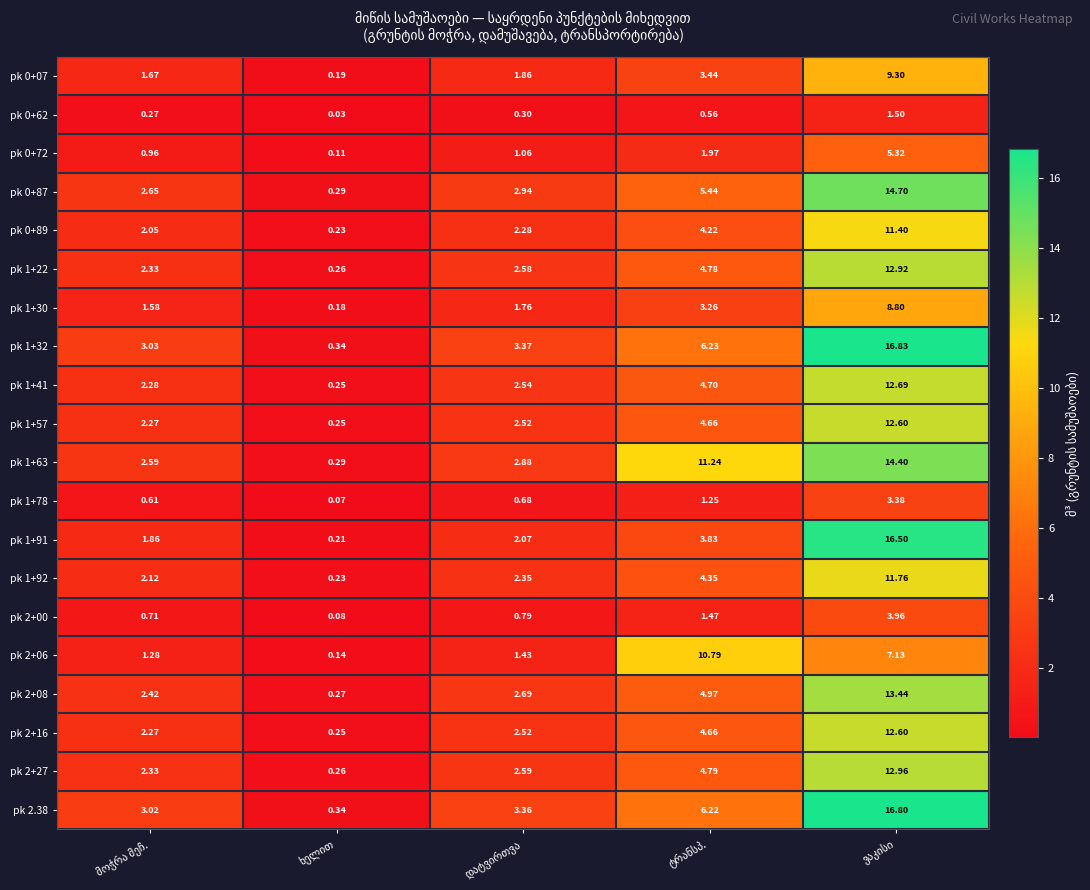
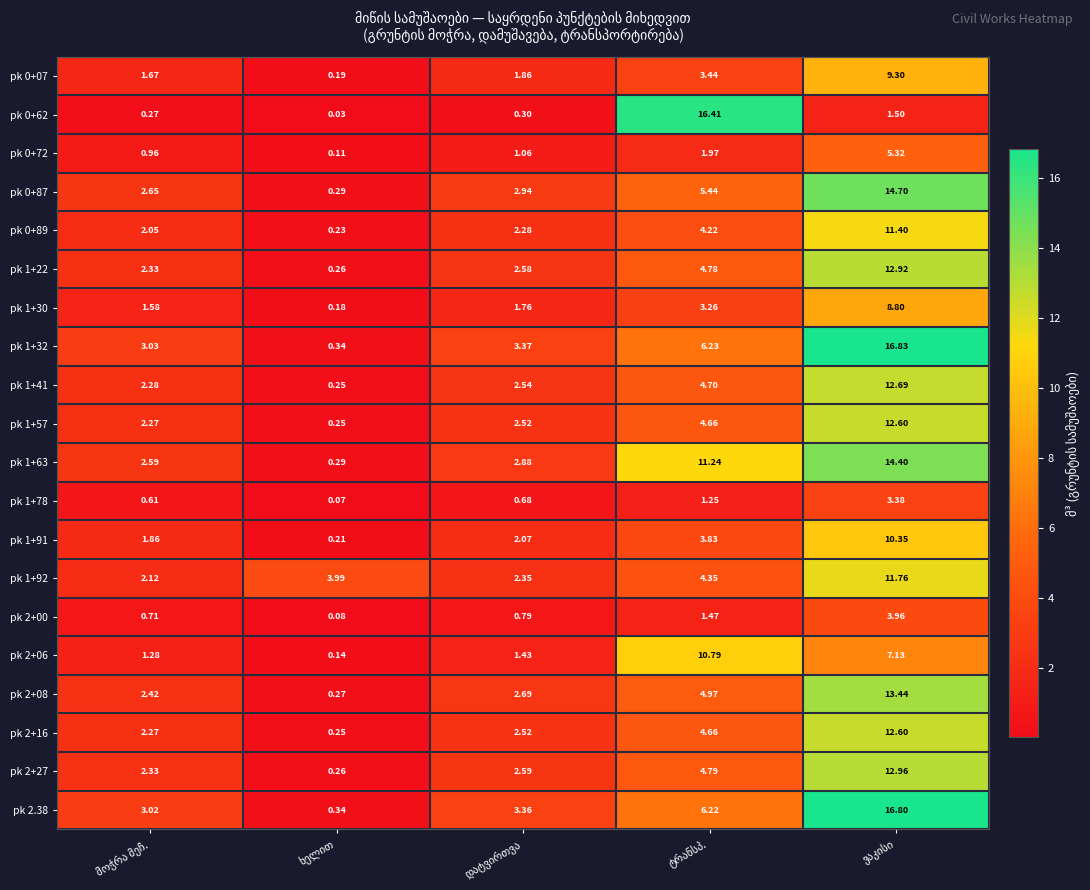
  {
    "pk 0+07": {
      "მოჭრა მეჩ.": 1.67,
      "ხელით": 0.19,
      "დატვირთვა": 1.86,
      "ტრანსპ.": 3.44,
      "ვაკისი": 9.30
    },
    "pk 0+62": {
      "მოჭრა მეჩ.": 0.27,
      "ხელით": 0.03,
      "დატვირთვა": 0.30,
-     "ტრანსპ.": 0.56,
+     "ტრანსპ.": 16.41,
      "ვაკისი": 1.50
    },
    "pk 0+72": {
      "მოჭრა მეჩ.": 0.96,
      "ხელით": 0.11,
      "დატვირთვა": 1.06,
      "ტრანსპ.": 1.97,
      "ვაკისი": 5.32
    },
    "pk 0+87": {
      "მოჭრა მეჩ.": 2.65,
      "ხელით": 0.29,
      "დატვირთვა": 2.94,
      "ტრანსპ.": 5.44,
      "ვაკისი": 14.70
    },
    "pk 0+89": {
      "მოჭრა მეჩ.": 2.05,
      "ხელით": 0.23,
      "დატვირთვა": 2.28,
      "ტრანსპ.": 4.22,
      "ვაკისი": 11.40
    },
    "pk 1+22": {
      "მოჭრა მეჩ.": 2.33,
      "ხელით": 0.26,
      "დატვირთვა": 2.58,
      "ტრანსპ.": 4.78,
      "ვაკისი": 12.92
    },
    "pk 1+30": {
      "მოჭრა მეჩ.": 1.58,
      "ხელით": 0.18,
      "დატვირთვა": 1.76,
      "ტრანსპ.": 3.26,
      "ვაკისი": 8.80
    },
    "pk 1+32": {
      "მოჭრა მეჩ.": 3.03,
      "ხელით": 0.34,
      "დატვირთვა": 3.37,
      "ტრანსპ.": 6.23,
      "ვაკისი": 16.83
    },
    "pk 1+41": {
      "მოჭრა მეჩ.": 2.28,
      "ხელით": 0.25,
      "დატვირთვა": 2.54,
      "ტრანსპ.": 4.70,
      "ვაკისი": 12.69
    },
    "pk 1+57": {
      "მოჭრა მეჩ.": 2.27,
      "ხელით": 0.25,
      "დატვირთვა": 2.52,
      "ტრანსპ.": 4.66,
      "ვაკისი": 12.60
    },
    "pk 1+63": {
      "მოჭრა მეჩ.": 2.59,
      "ხელით": 0.29,
      "დატვირთვა": 2.88,
      "ტრანსპ.": 11.24,
      "ვაკისი": 14.40
    },
    "pk 1+78": {
      "მოჭრა მეჩ.": 0.61,
      "ხელით": 0.07,
      "დატვირთვა": 0.68,
      "ტრანსპ.": 1.25,
      "ვაკისი": 3.38
    },
    "pk 1+91": {
      "მოჭრა მეჩ.": 1.86,
      "ხელით": 0.21,
      "დატვირთვა": 2.07,
      "ტრანსპ.": 3.83,
-     "ვაკისი": 16.50
+     "ვაკისი": 10.35
    },
    "pk 1+92": {
      "მოჭრა მეჩ.": 2.12,
-     "ხელით": 0.23,
+     "ხელით": 3.99,
      "დატვირთვა": 2.35,
      "ტრანსპ.": 4.35,
      "ვაკისი": 11.76
    },
    "pk 2+00": {
      "მოჭრა მეჩ.": 0.71,
      "ხელით": 0.08,
      "დატვირთვა": 0.79,
      "ტრანსპ.": 1.47,
      "ვაკისი": 3.96
    },
    "pk 2+06": {
      "მოჭრა მეჩ.": 1.28,
      "ხელით": 0.14,
      "დატვირთვა": 1.43,
      "ტრანსპ.": 10.79,
      "ვაკისი": 7.13
    },
    "pk 2+08": {
      "მოჭრა მეჩ.": 2.42,
      "ხელით": 0.27,
      "დატვირთვა": 2.69,
      "ტრანსპ.": 4.97,
      "ვაკისი": 13.44
    },
    "pk 2+16": {
      "მოჭრა მეჩ.": 2.27,
      "ხელით": 0.25,
      "დატვირთვა": 2.52,
      "ტრანსპ.": 4.66,
      "ვაკისი": 12.60
    },
    "pk 2+27": {
      "მოჭრა მეჩ.": 2.33,
      "ხელით": 0.26,
      "დატვირთვა": 2.59,
      "ტრანსპ.": 4.79,
      "ვაკისი": 12.96
    },
    "pk 2.38": {
      "მოჭრა მეჩ.": 3.02,
      "ხელით": 0.34,
      "დატვირთვა": 3.36,
      "ტრანსპ.": 6.22,
      "ვაკისი": 16.80
    }
  }
